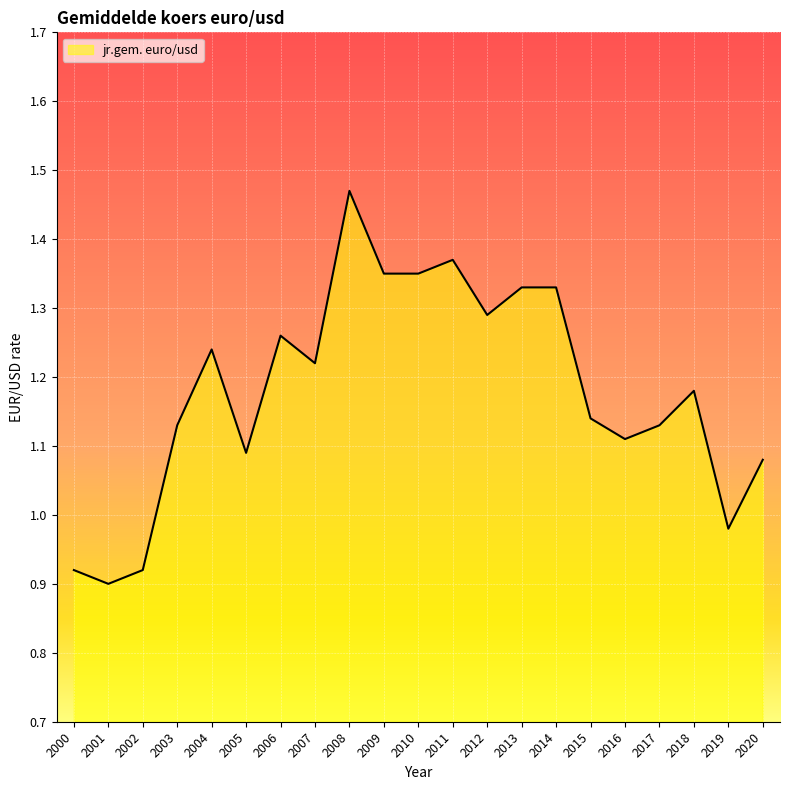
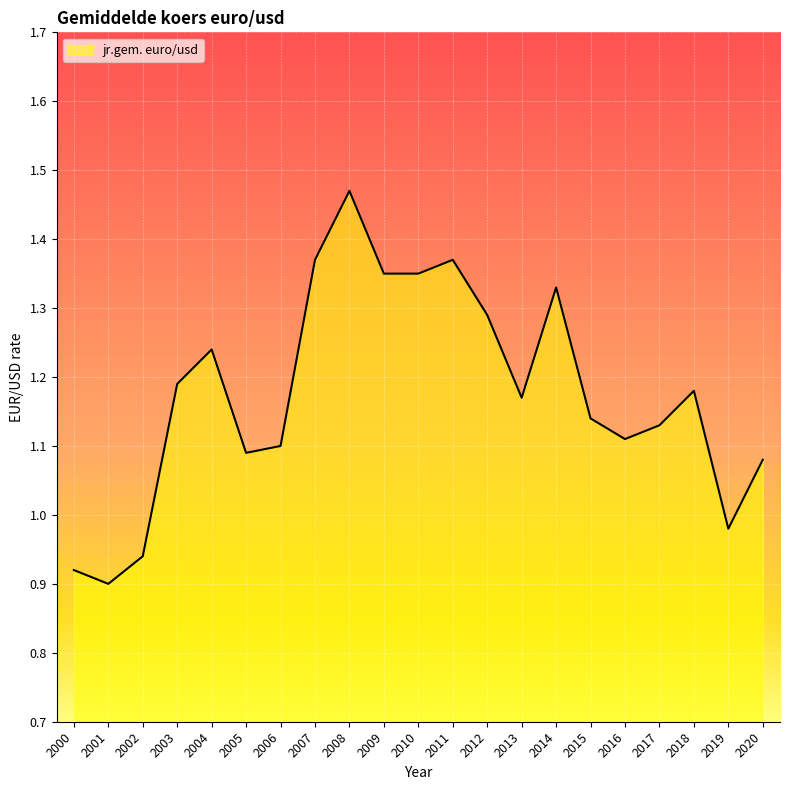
  {
    "2000": 0.92,
    "2001": 0.90,
-   "2002": 0.92,
-   "2003": 1.13,
+   "2002": 0.94,
+   "2003": 1.19,
    "2004": 1.24,
    "2005": 1.09,
-   "2006": 1.26,
-   "2007": 1.22,
+   "2006": 1.10,
+   "2007": 1.37,
    "2008": 1.47,
    "2009": 1.35,
    "2010": 1.35,
    "2011": 1.37,
    "2012": 1.29,
-   "2013": 1.33,
+   "2013": 1.17,
    "2014": 1.33,
    "2015": 1.14,
    "2016": 1.11,
    "2017": 1.13,
    "2018": 1.18,
    "2019": 0.98,
    "2020": 1.08
  }
